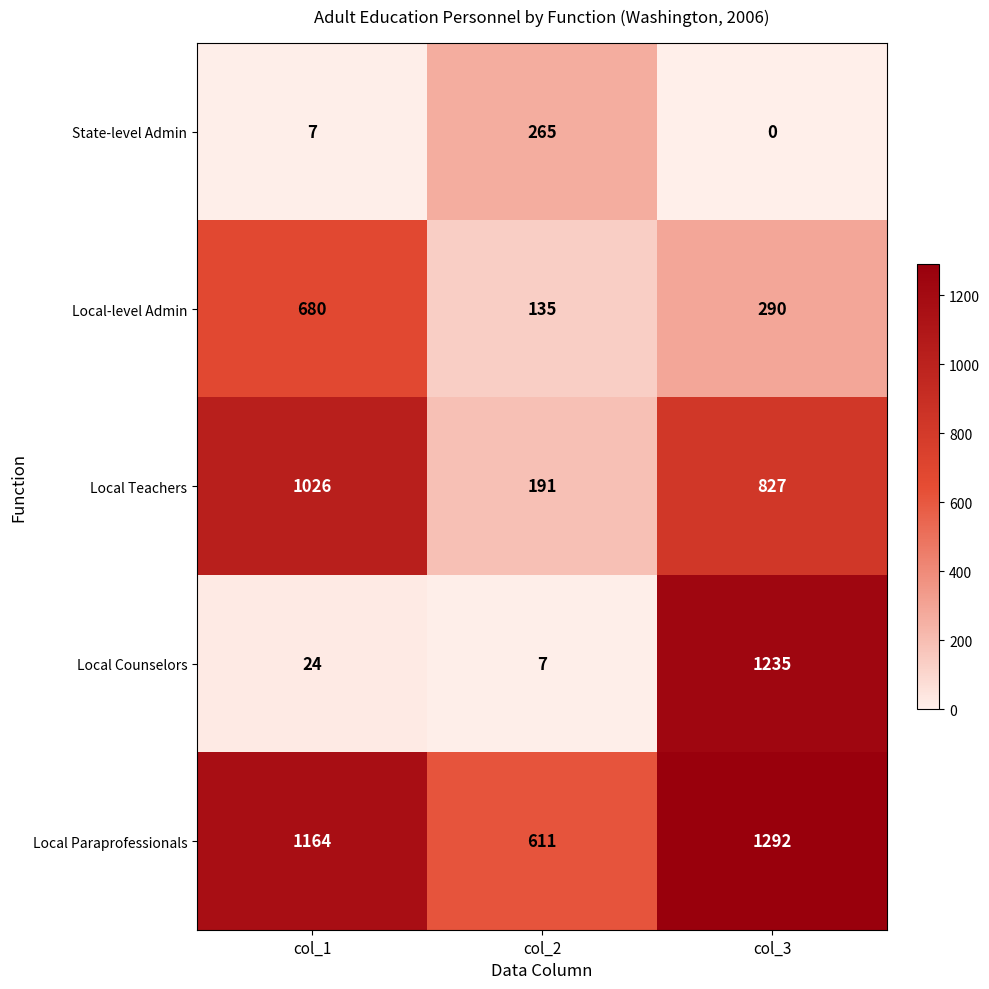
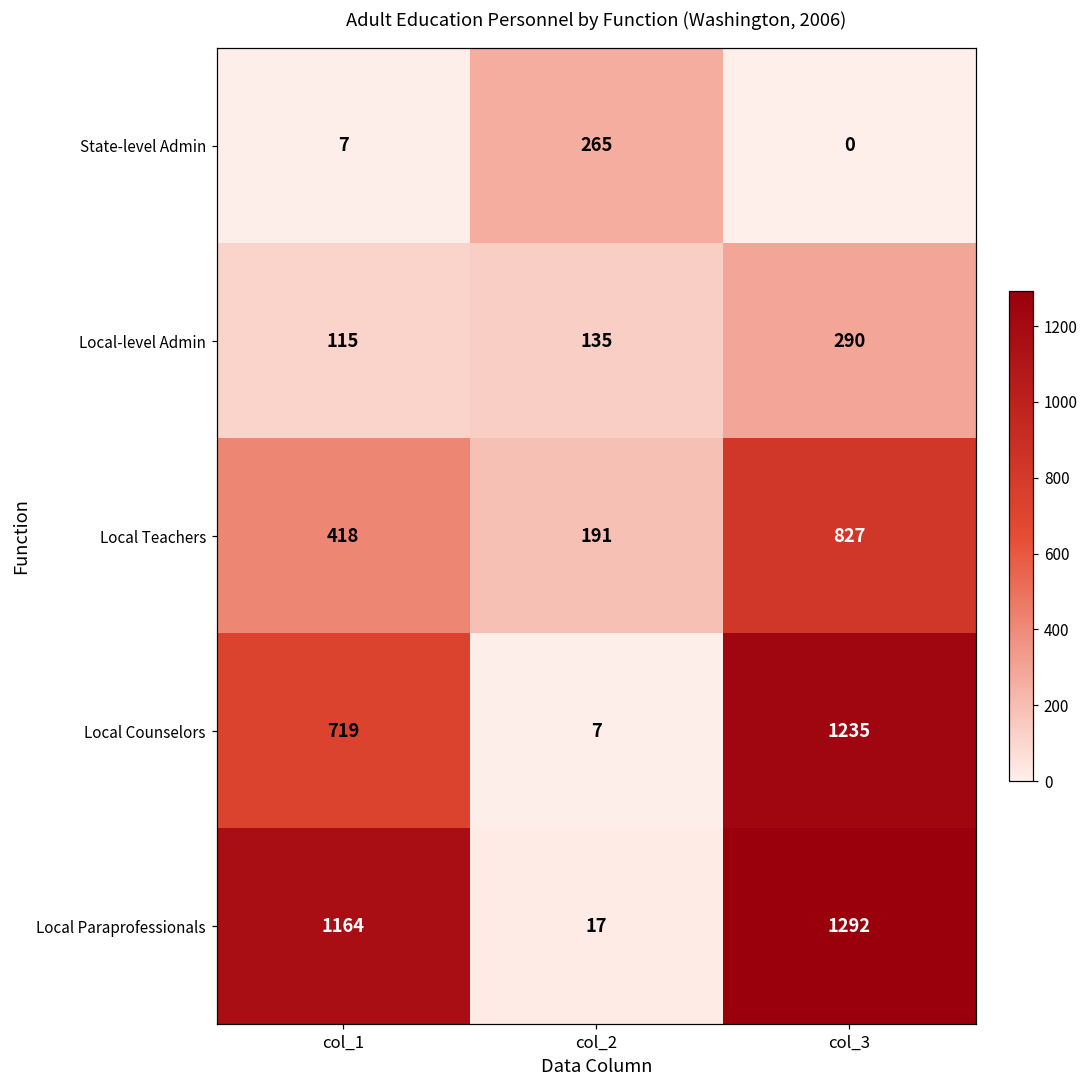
  {
    "State-level Admin": {
      "col_1": 7,
      "col_2": 265,
      "col_3": 0
    },
    "Local-level Admin": {
-     "col_1": 680,
+     "col_1": 115,
      "col_2": 135,
      "col_3": 290
    },
    "Local Teachers": {
-     "col_1": 1026,
+     "col_1": 418,
      "col_2": 191,
      "col_3": 827
    },
    "Local Counselors": {
-     "col_1": 24,
+     "col_1": 719,
      "col_2": 7,
      "col_3": 1235
    },
    "Local Paraprofessionals": {
      "col_1": 1164,
-     "col_2": 611,
+     "col_2": 17,
      "col_3": 1292
    }
  }
